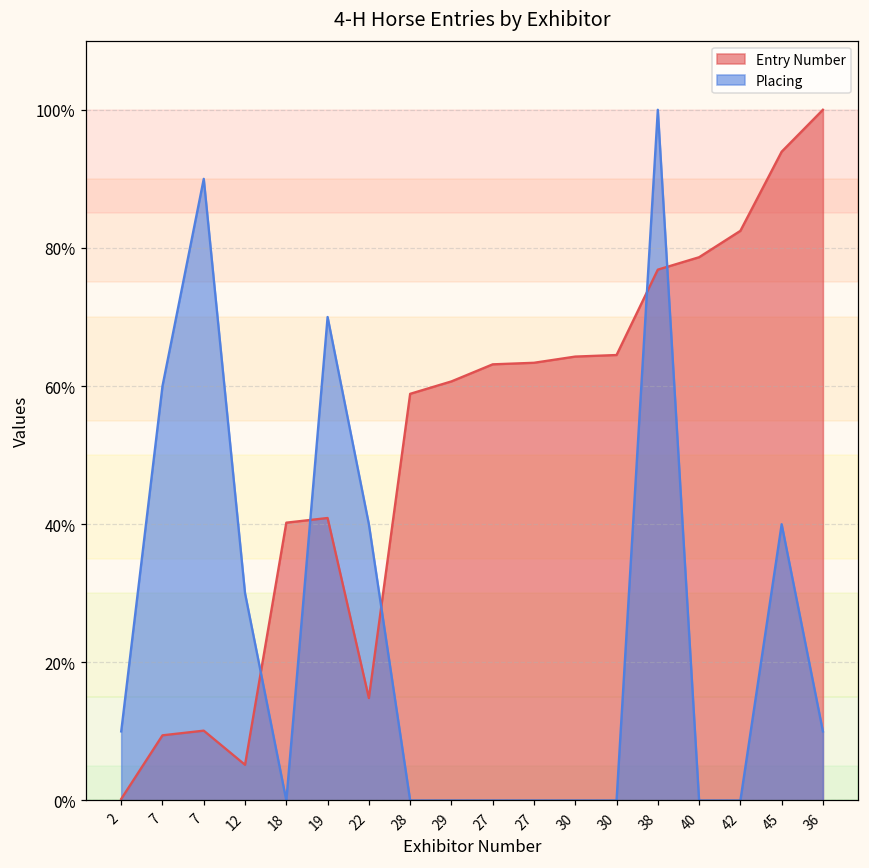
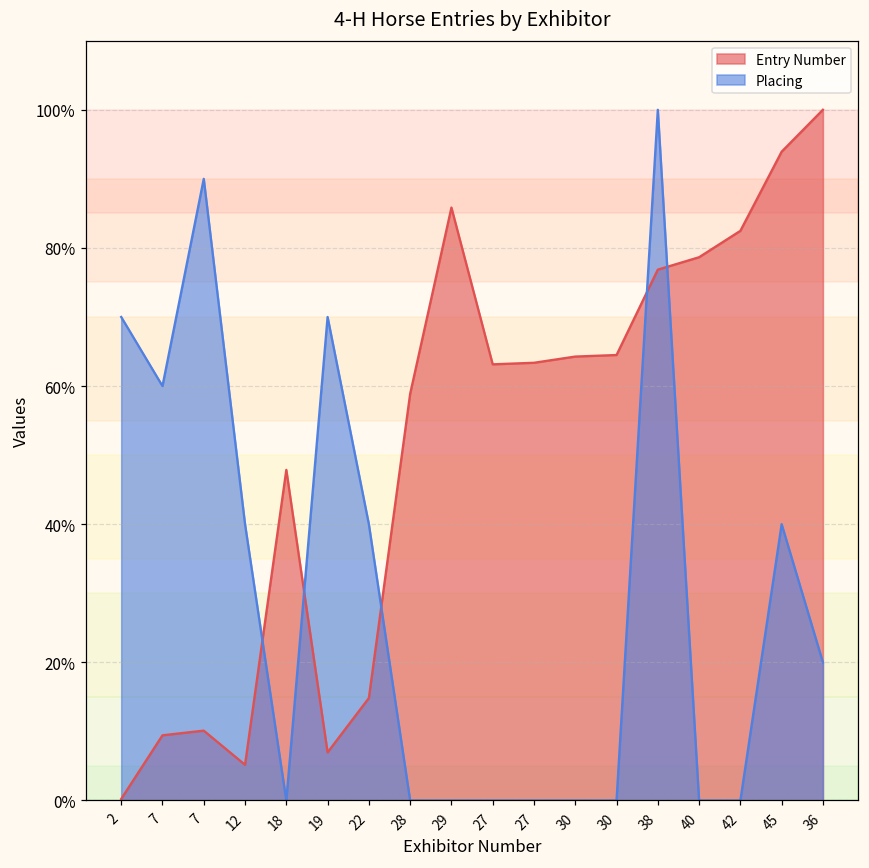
  {
    "Entry Number": {
      "2": "0%",
      "12": "5%",
-     "18": "40%",
-     "19": "41%",
+     "18": "48%",
+     "19": "7%",
      "22": "15%",
      "28": "59%",
-     "29": "61%",
+     "29": "86%",
      "38": "77%",
      "40": "79%",
      "42": "82%",
      "45": "94%",
      "36": "100%"
    },
    "Placing": {
-     "2": "10%",
-     "12": "30%",
+     "2": "70%",
+     "12": "40%",
      "18": "0%",
      "19": "70%",
      "22": "40%",
      "28": "0%",
      "29": "0%",
      "38": "100%",
      "40": "0%",
      "42": "0%",
      "45": "40%",
-     "36": "10%"
+     "36": "20%"
    }
  }
